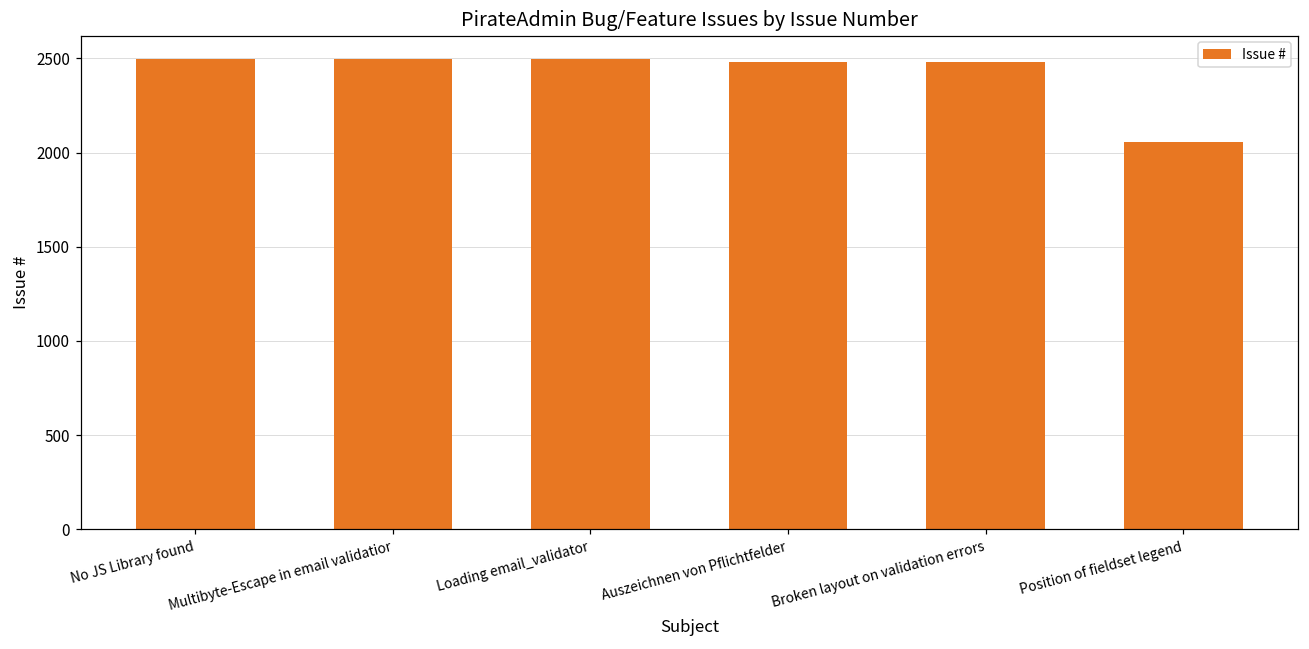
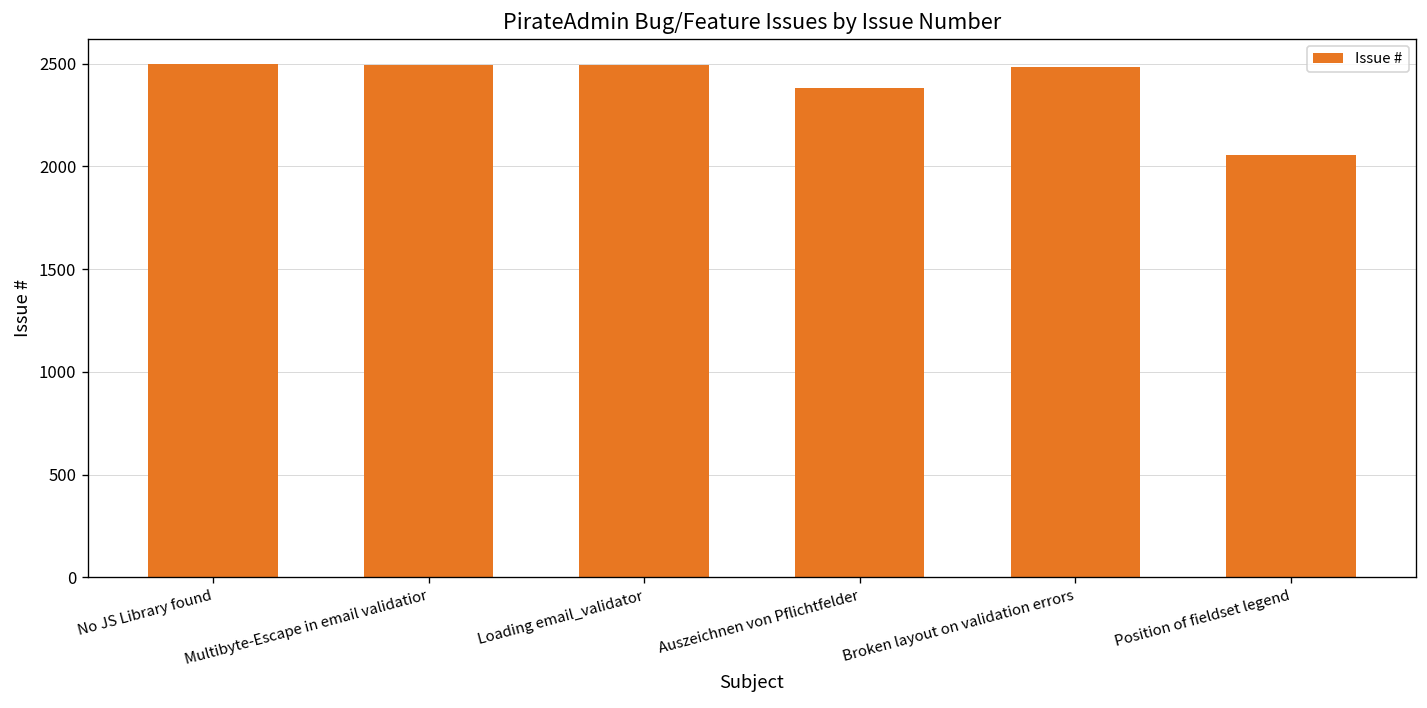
  {
    "No JS Library found": 2500,
    "Multibyte-Escape in email validatior": 2500,
    "Loading email_validator": 2490,
-   "Auszeichnen von Pflichtfelder": 2480,
+   "Auszeichnen von Pflichtfelder": 2380,
    "Broken layout on validation errors": 2480,
    "Position of fieldset legend": 2060
  }
